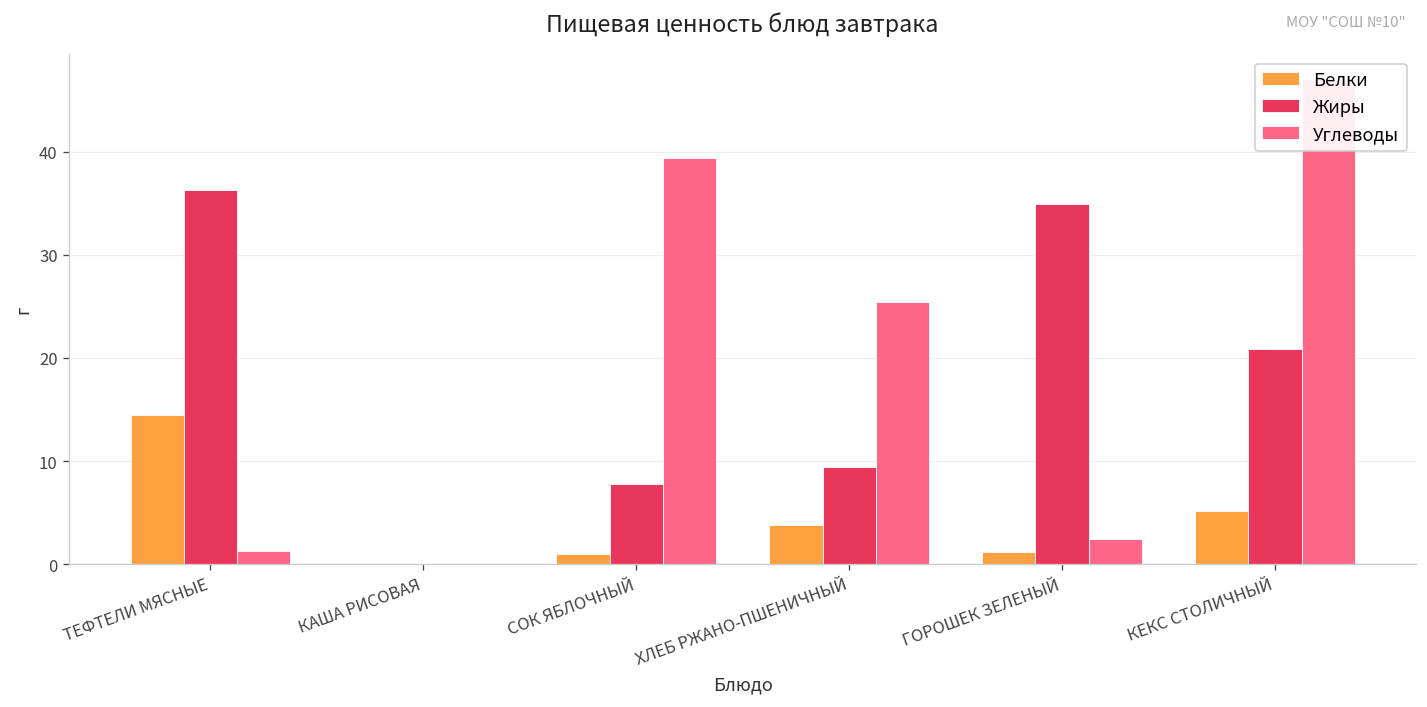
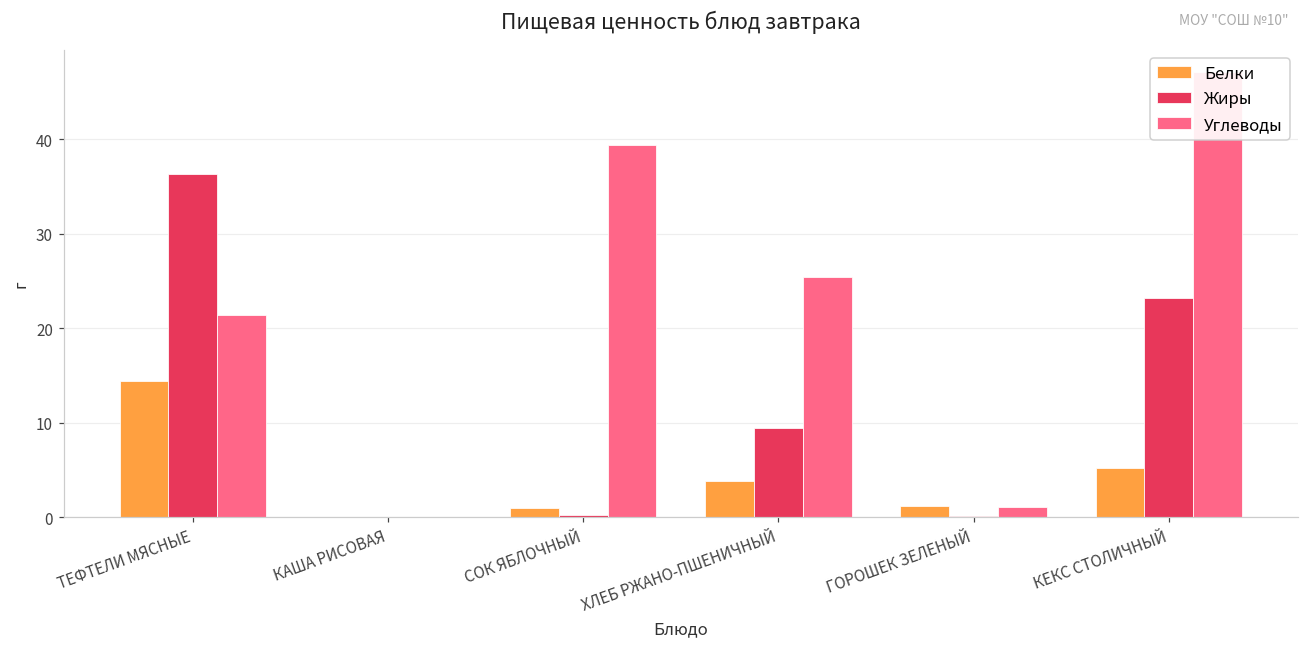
  {
    "Белки": {
      "ТЕФТЕЛИ МЯСНЫЕ": 14,
      "КАША РИСОВАЯ": 0,
      "СОК ЯБЛОЧНЫЙ": 1,
      "ХЛЕБ РЖАНО-ПШЕНИЧНЫЙ": 4,
      "ГОРОШЕК ЗЕЛЕНЫЙ": 1,
      "КЕКС СТОЛИЧНЫЙ": 5
    },
    "Жиры": {
      "ТЕФТЕЛИ МЯСНЫЕ": 36,
      "КАША РИСОВАЯ": 0,
-     "СОК ЯБЛОЧНЫЙ": 8,
+     "СОК ЯБЛОЧНЫЙ": 0,
      "ХЛЕБ РЖАНО-ПШЕНИЧНЫЙ": 9,
-     "ГОРОШЕК ЗЕЛЕНЫЙ": 35,
-     "КЕКС СТОЛИЧНЫЙ": 21
+     "ГОРОШЕК ЗЕЛЕНЫЙ": 0,
+     "КЕКС СТОЛИЧНЫЙ": 23
    },
    "Углеводы": {
-     "ТЕФТЕЛИ МЯСНЫЕ": 1,
+     "ТЕФТЕЛИ МЯСНЫЕ": 21,
      "КАША РИСОВАЯ": 0,
      "СОК ЯБЛОЧНЫЙ": 39,
      "ХЛЕБ РЖАНО-ПШЕНИЧНЫЙ": 25,
-     "ГОРОШЕК ЗЕЛЕНЫЙ": 2
+     "ГОРОШЕК ЗЕЛЕНЫЙ": 1
    }
  }
